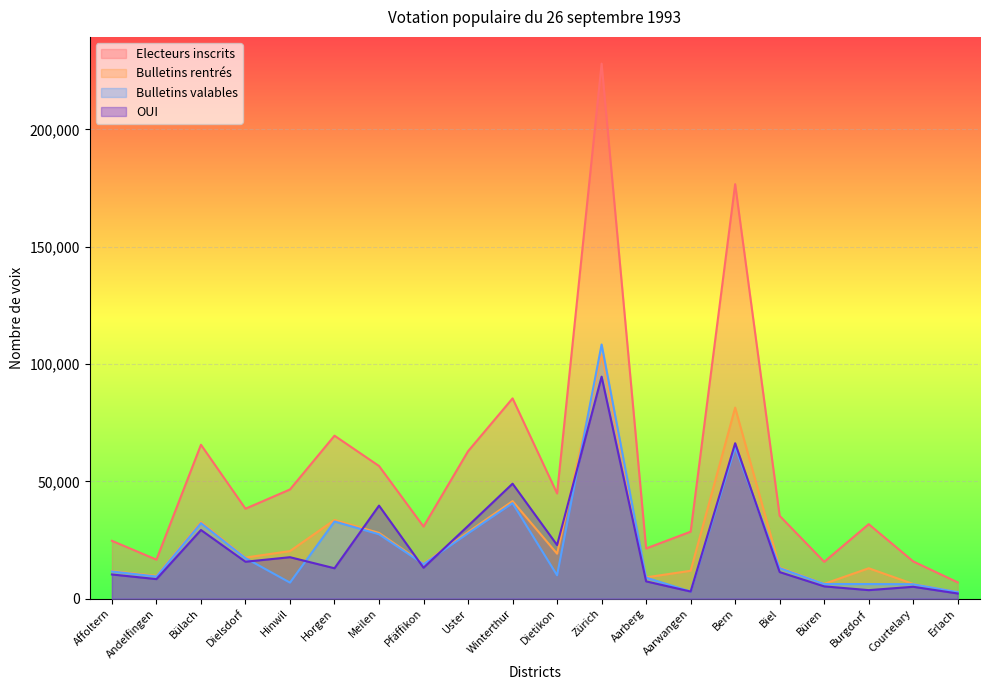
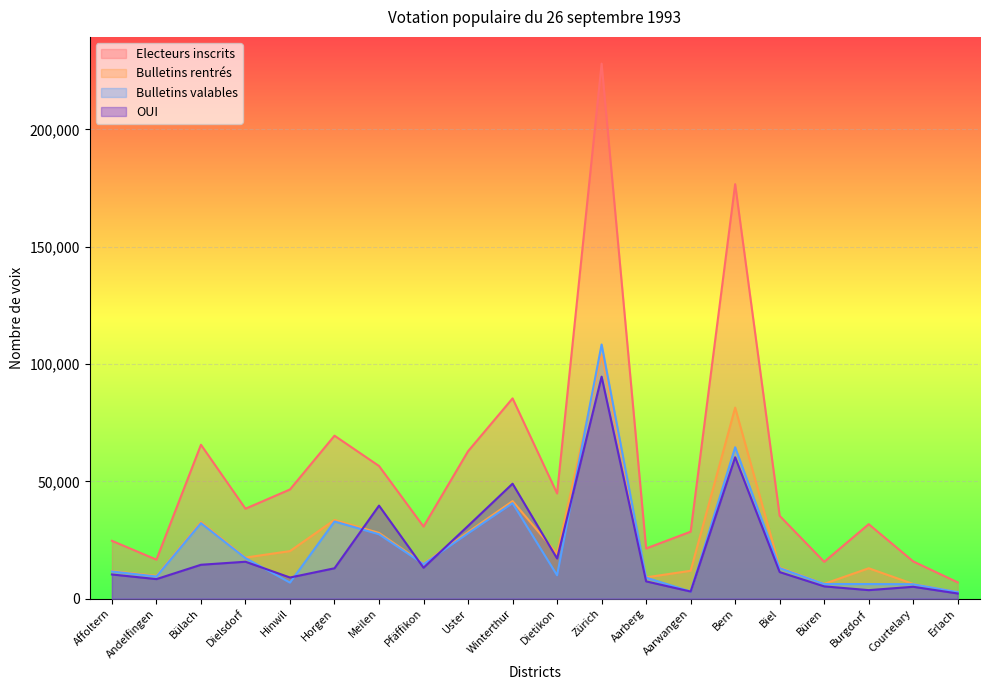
  {
    "Bulletins valables": {
      "Hinwil": "7,000",
      "Dietikon": "10,000",
      "Zürich": "108,000",
      "Bern": "65,000",
      "Burgdorf": "6,000"
    },
    "OUI": {
      "Affoltern": "10,000",
      "Andelfingen": "8,000",
-     "Bülach": "29,000",
+     "Bülach": "14,000",
      "Dielsdorf": "16,000",
-     "Hinwil": "18,000",
+     "Hinwil": "9,000",
      "Horgen": "13,000",
      "Meilen": "40,000",
      "Pfäffikon": "13,000",
      "Uster": "31,000",
      "Winterthur": "49,000",
-     "Dietikon": "23,000",
+     "Dietikon": "17,000",
      "Zürich": "95,000",
      "Aarberg": "7,000",
-     "Bern": "66,000",
+     "Bern": "60,000",
      "Biel": "11,000",
      "Burgdorf": "4,000",
      "Courtelary": "5,000"
    }
  }
